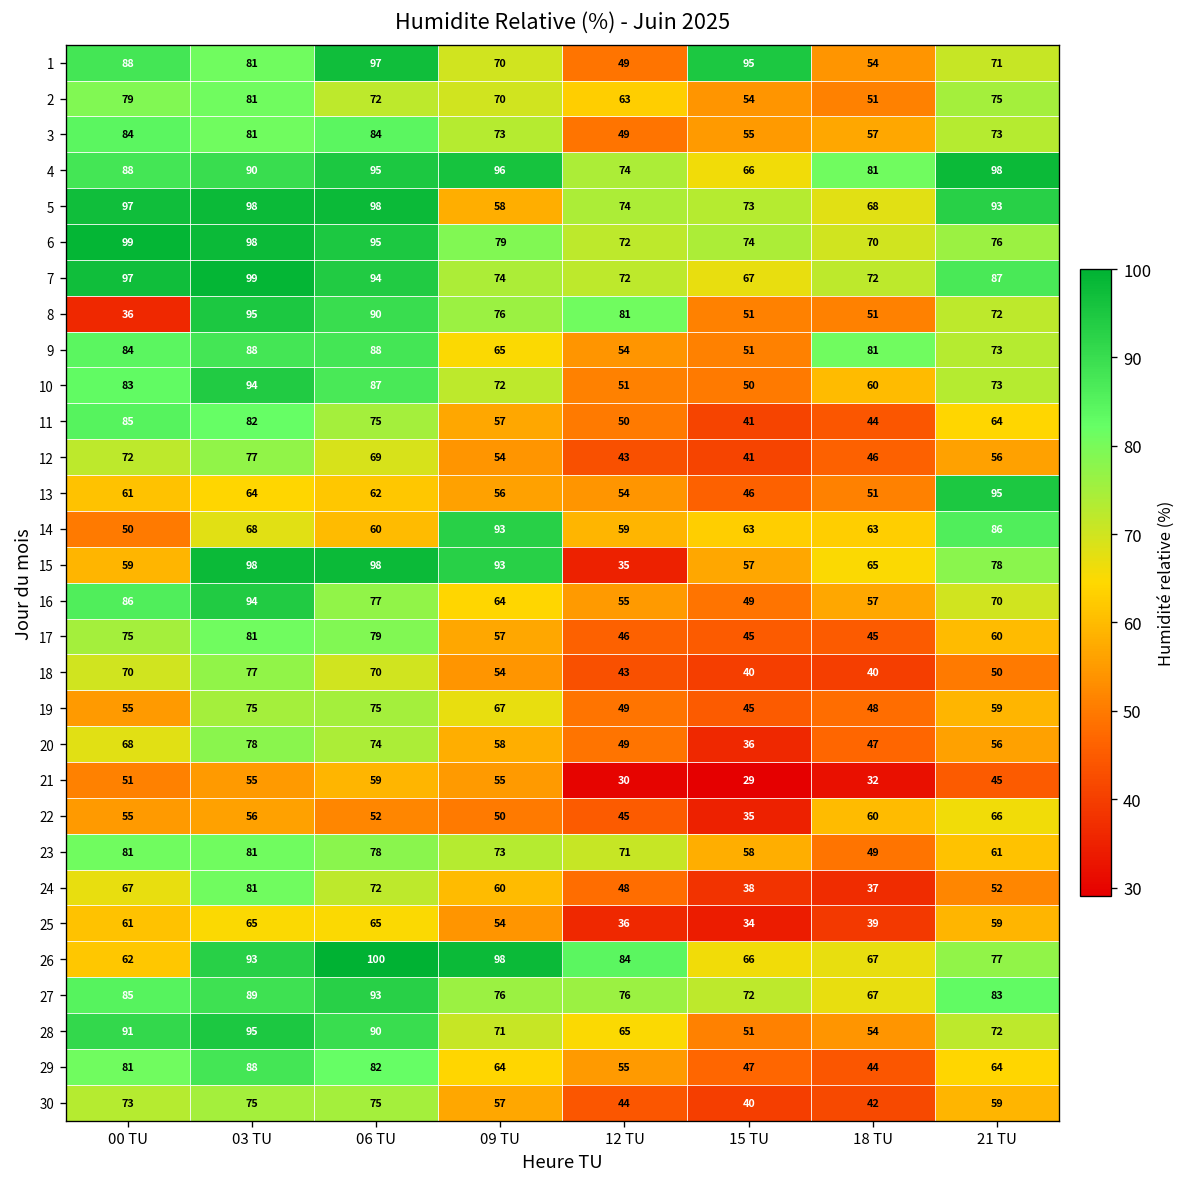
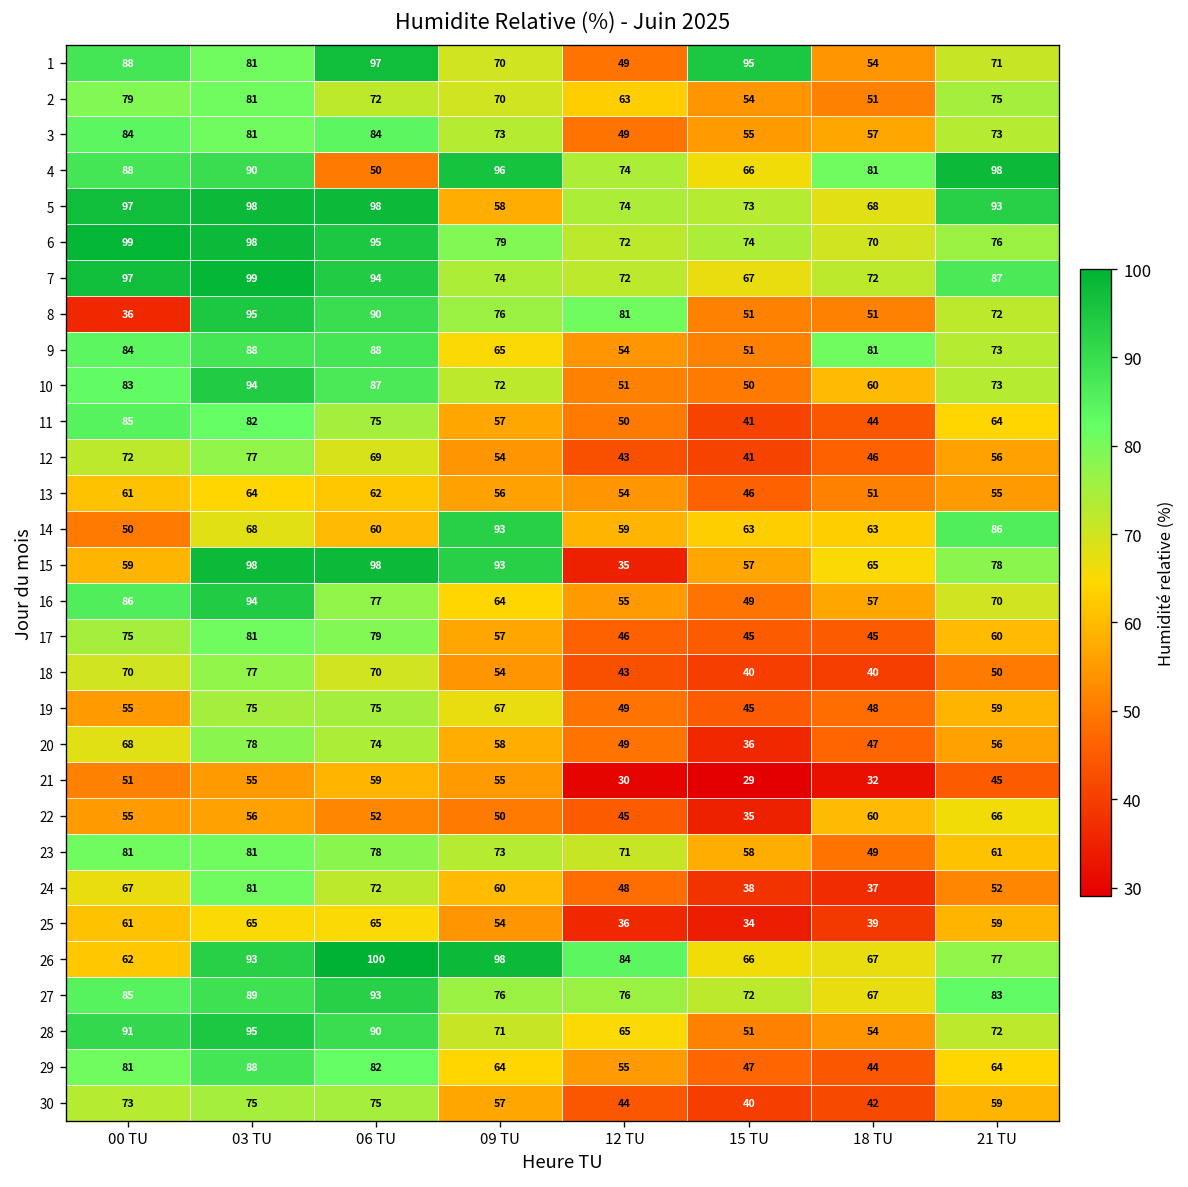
  {
    "4": {
      "00 TU": 88,
      "03 TU": 90,
-     "06 TU": 95,
+     "06 TU": 50,
      "09 TU": 96,
      "12 TU": 74,
      "15 TU": 66,
      "18 TU": 81,
      "21 TU": 98
    },
    "13": {
      "00 TU": 61,
      "03 TU": 64,
      "06 TU": 62,
      "09 TU": 56,
      "12 TU": 54,
      "15 TU": 46,
      "18 TU": 51,
-     "21 TU": 95
+     "21 TU": 55
    }
  }
